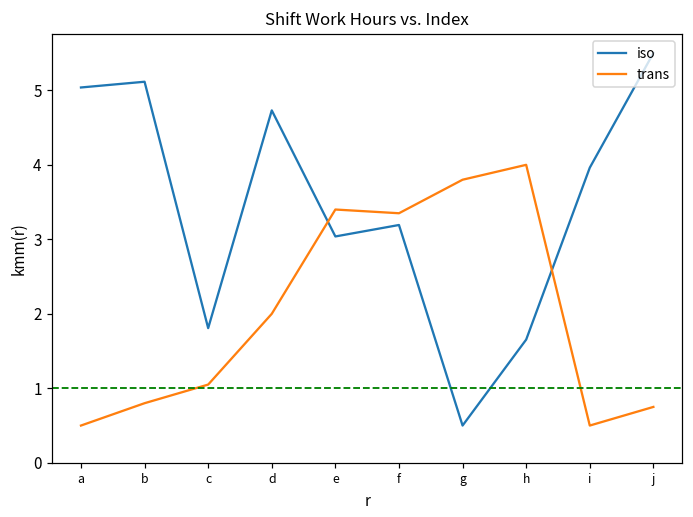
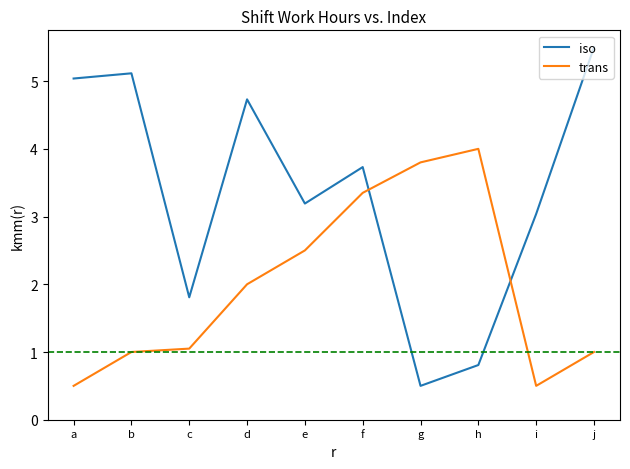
  {
    "iso": {
      "a": 5.0,
      "b": 5.1,
      "c": 1.8,
      "d": 4.7,
-     "e": 3.0,
-     "f": 3.2,
+     "e": 3.2,
+     "f": 3.7,
      "g": 0.5,
-     "h": 1.7,
-     "i": 4.0
+     "h": 0.8,
+     "i": 3.0
    },
    "trans": {
      "a": 0.5,
-     "b": 0.8,
+     "b": 1.0,
      "c": 1.1,
      "d": 2.0,
-     "e": 3.4,
+     "e": 2.5,
      "f": 3.4,
      "g": 3.8,
      "h": 4.0,
      "i": 0.5,
-     "j": 0.8
+     "j": 1.0
    }
  }
